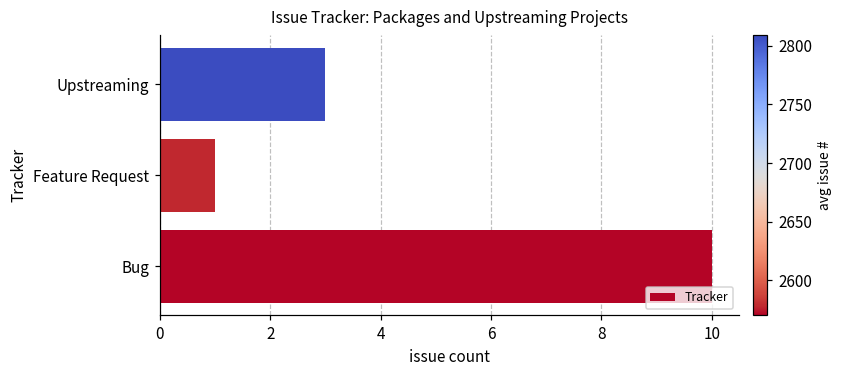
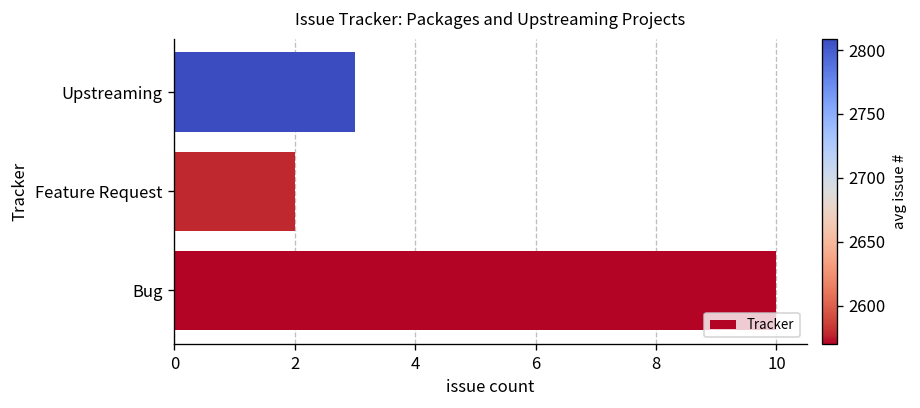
  {
    "Upstreaming": 3,
-   "Feature Request": 1,
+   "Feature Request": 2,
    "Bug": 10
  }
